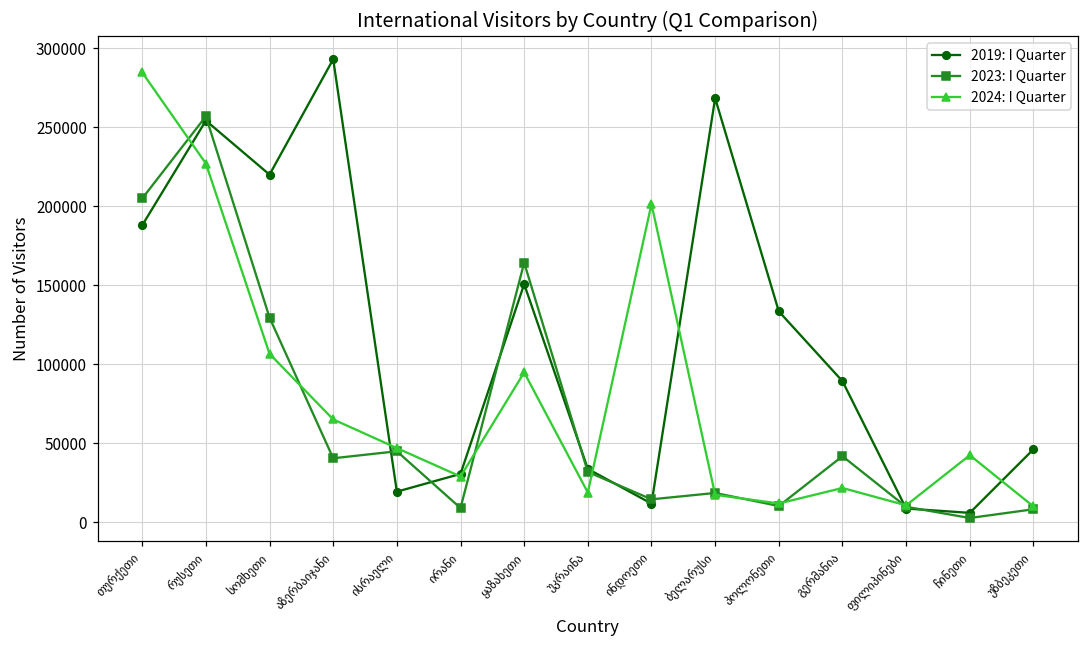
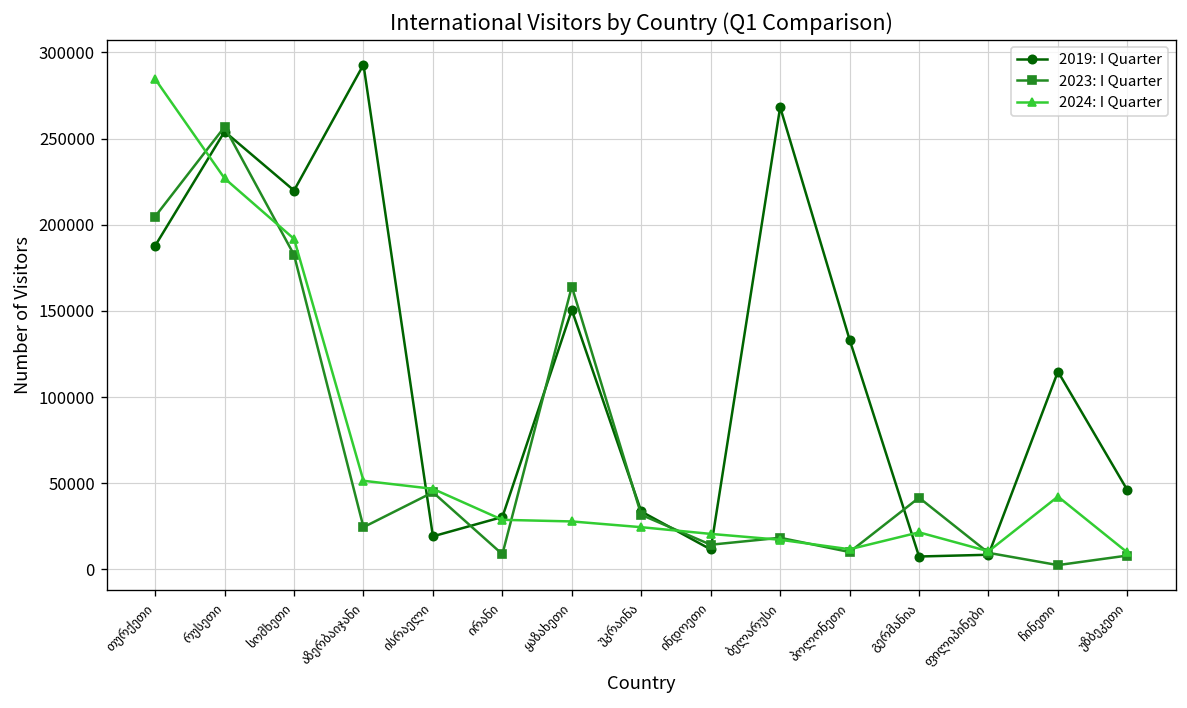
  {
    "2019: I Quarter": {
      "თურქეთი": 188000,
      "რუსეთი": 254000,
      "სომხეთი": 220000,
      "აზერბაიჯანი": 293000,
      "ისრაელი": 19000,
      "ყაზახეთი": 151000,
      "უკრაინა": 34000,
      "ინდოეთი": 12000,
      "ბელარუსი": 268000,
      "პოლონეთი": 133000,
-     "გერმანია": 89000,
-     "ჩინეთი": 6000,
+     "გერმანია": 8000,
+     "ჩინეთი": 115000,
      "უზბეკეთი": 46000
    },
    "2023: I Quarter": {
      "თურქეთი": 205000,
      "რუსეთი": 257000,
-     "სომხეთი": 129000,
-     "აზერბაიჯანი": 40000,
+     "სომხეთი": 183000,
+     "აზერბაიჯანი": 25000,
      "ისრაელი": 45000,
      "ირანი": 9000,
      "ყაზახეთი": 164000,
      "უკრაინა": 32000,
      "ინდოეთი": 14000,
      "გერმანია": 42000,
      "ჩინეთი": 3000,
      "უზბეკეთი": 8000
    },
    "2024: I Quarter": {
      "თურქეთი": 285000,
      "რუსეთი": 227000,
-     "სომხეთი": 106000,
-     "აზერბაიჯანი": 65000,
+     "სომხეთი": 192000,
+     "აზერბაიჯანი": 51000,
      "ისრაელი": 47000,
-     "ყაზახეთი": 95000,
-     "უკრაინა": 19000,
-     "ინდოეთი": 201000,
+     "ყაზახეთი": 28000,
+     "უკრაინა": 25000,
+     "ინდოეთი": 21000,
      "გერმანია": 22000,
      "ჩინეთი": 42000,
      "უზბეკეთი": 10000
    }
  }
